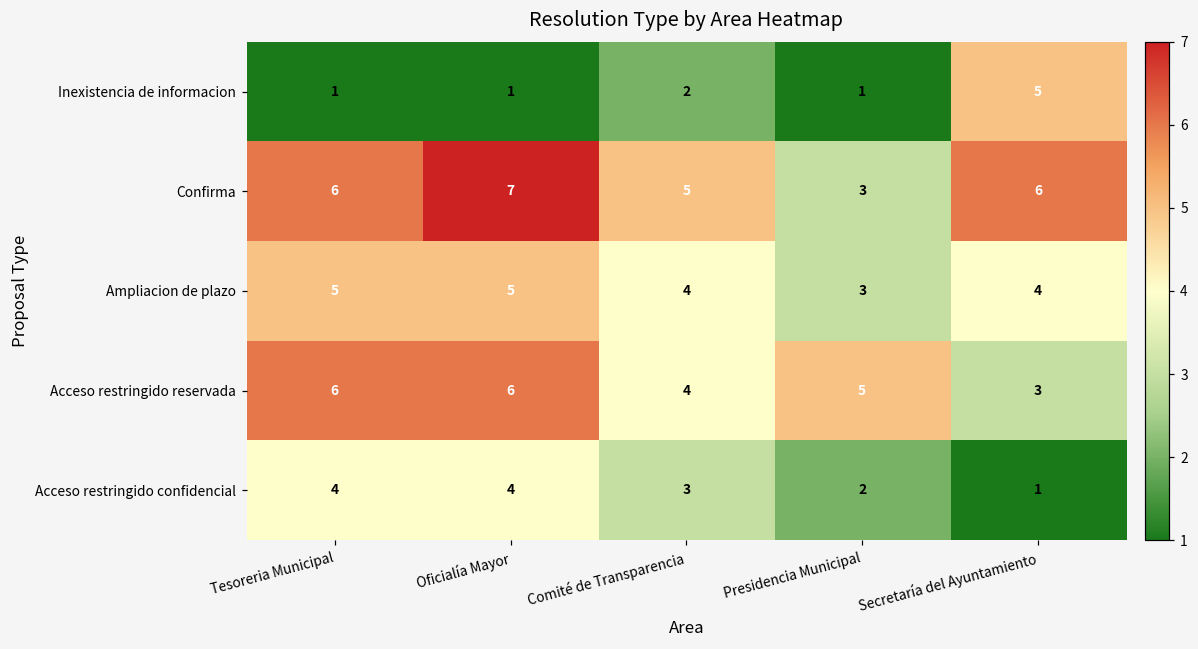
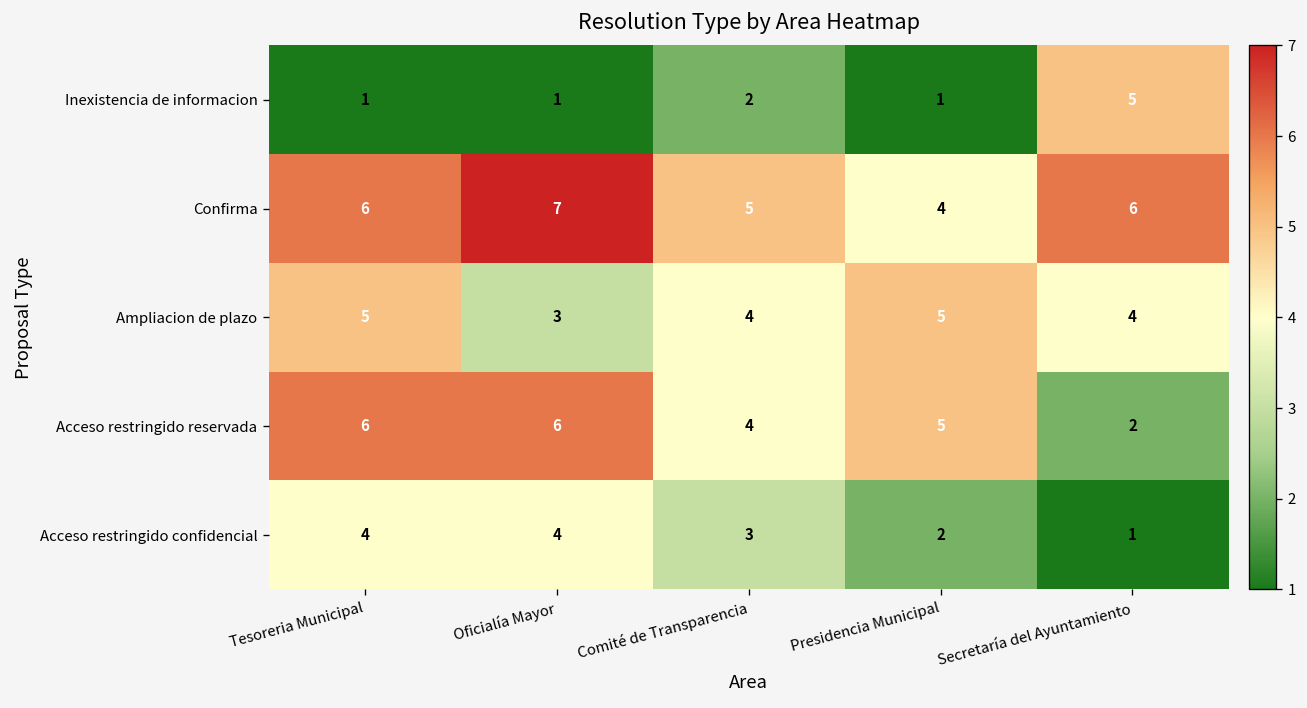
  {
    "Inexistencia de informacion": {
      "Tesoreria Municipal": 1,
      "Oficialía Mayor": 1,
      "Comité de Transparencia": 2,
      "Presidencia Municipal": 1,
      "Secretaría del Ayuntamiento": 5
    },
    "Confirma": {
      "Tesoreria Municipal": 6,
      "Oficialía Mayor": 7,
      "Comité de Transparencia": 5,
-     "Presidencia Municipal": 3,
+     "Presidencia Municipal": 4,
      "Secretaría del Ayuntamiento": 6
    },
    "Ampliacion de plazo": {
      "Tesoreria Municipal": 5,
-     "Oficialía Mayor": 5,
+     "Oficialía Mayor": 3,
      "Comité de Transparencia": 4,
-     "Presidencia Municipal": 3,
+     "Presidencia Municipal": 5,
      "Secretaría del Ayuntamiento": 4
    },
    "Acceso restringido reservada": {
      "Tesoreria Municipal": 6,
      "Oficialía Mayor": 6,
      "Comité de Transparencia": 4,
      "Presidencia Municipal": 5,
-     "Secretaría del Ayuntamiento": 3
+     "Secretaría del Ayuntamiento": 2
    },
    "Acceso restringido confidencial": {
      "Tesoreria Municipal": 4,
      "Oficialía Mayor": 4,
      "Comité de Transparencia": 3,
      "Presidencia Municipal": 2,
      "Secretaría del Ayuntamiento": 1
    }
  }
